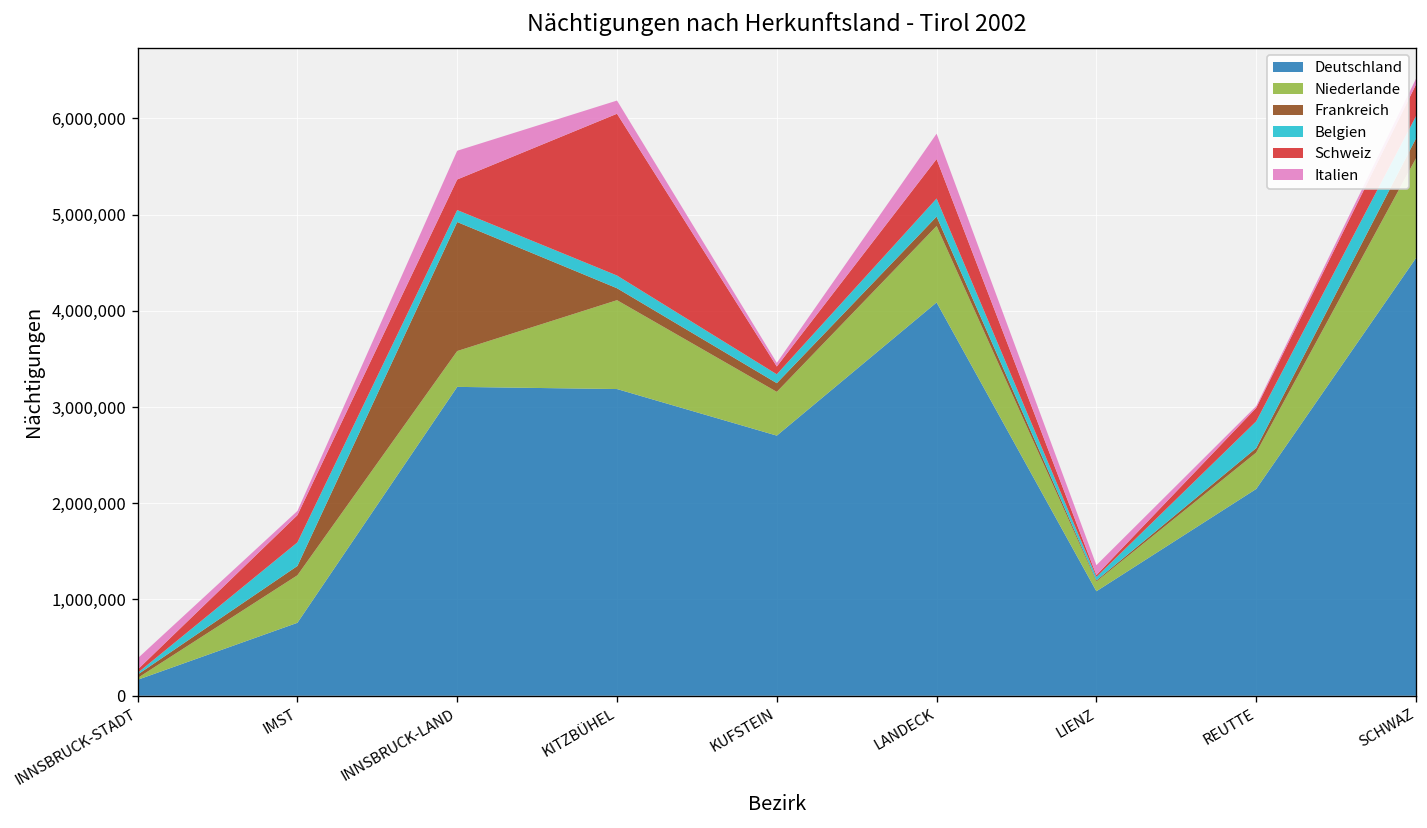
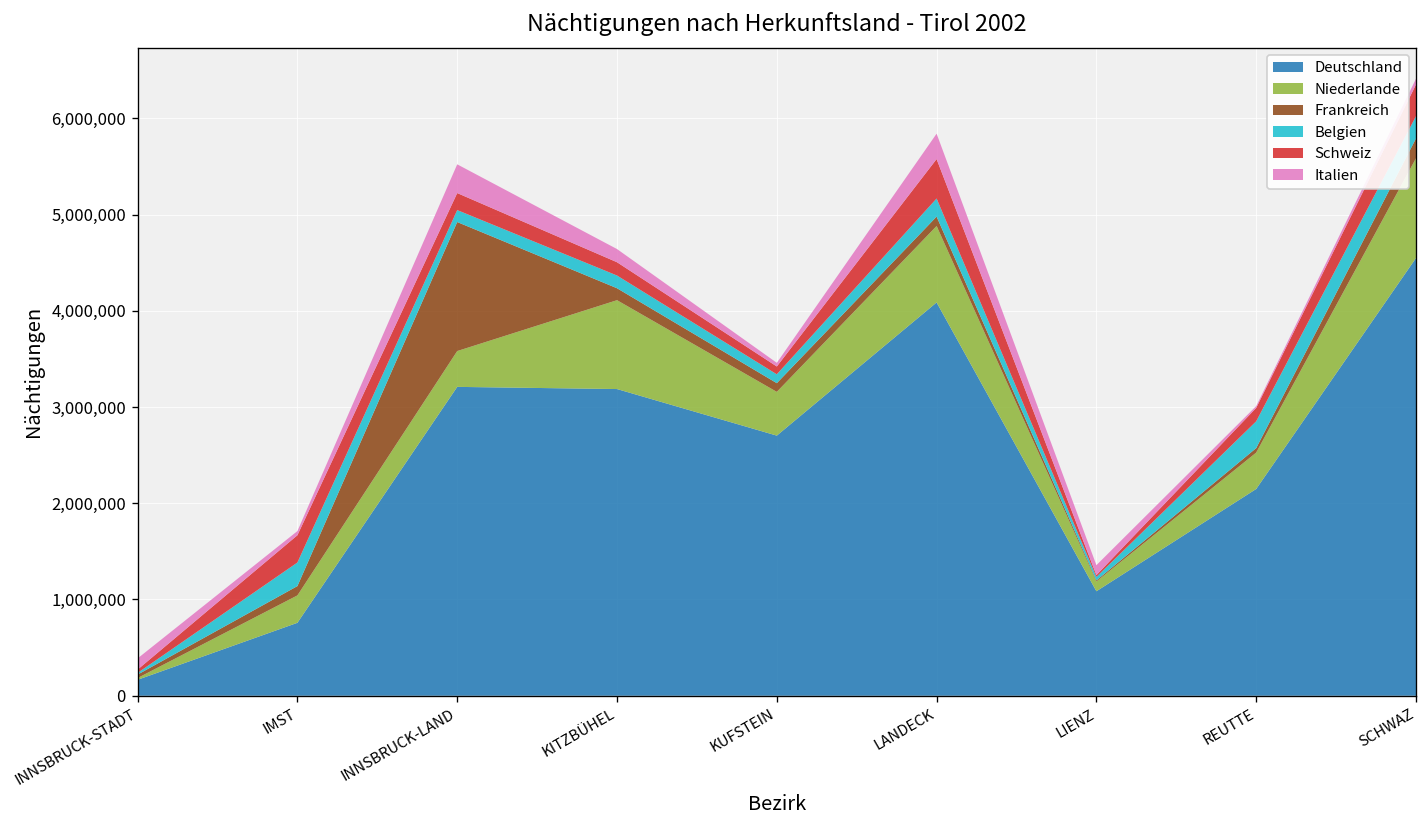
  {
    "Deutschland": {
      "IMST": "800,000",
      "INNSBRUCK-LAND": "3,200,000",
      "KITZBÜHEL": "3,200,000",
      "KUFSTEIN": "2,700,000",
      "LANDECK": "4,100,000",
      "LIENZ": "1,100,000",
      "REUTTE": "2,100,000",
      "SCHWAZ": "4,500,000"
    },
    "Niederlande": {
-     "IMST": "500,000",
+     "IMST": "300,000",
      "INNSBRUCK-LAND": "400,000",
      "KITZBÜHEL": "900,000",
      "KUFSTEIN": "500,000",
      "LANDECK": "800,000",
      "REUTTE": "400,000",
      "SCHWAZ": "1,000,000"
    },
    "Frankreich": {
      "IMST": "100,000",
      "INNSBRUCK-LAND": "1,300,000",
      "KITZBÜHEL": "100,000",
      "KUFSTEIN": "100,000",
      "LANDECK": "100,000",
      "REUTTE": "0",
      "SCHWAZ": "200,000"
    },
    "Belgien": {
      "IMST": "200,000",
      "INNSBRUCK-LAND": "100,000",
      "KITZBÜHEL": "100,000",
      "KUFSTEIN": "100,000",
      "LANDECK": "200,000",
      "REUTTE": "300,000",
      "SCHWAZ": "200,000"
    },
    "Schweiz": {
      "INNSBRUCK-STADT": "0",
      "IMST": "300,000",
-     "INNSBRUCK-LAND": "300,000",
-     "KITZBÜHEL": "1,700,000",
+     "INNSBRUCK-LAND": "200,000",
+     "KITZBÜHEL": "100,000",
      "KUFSTEIN": "100,000",
      "LANDECK": "400,000",
      "SCHWAZ": "300,000"
    },
    "Italien": {
      "INNSBRUCK-STADT": "100,000",
      "IMST": "0",
      "INNSBRUCK-LAND": "300,000",
      "KITZBÜHEL": "100,000",
      "KUFSTEIN": "0",
      "LANDECK": "300,000",
      "LIENZ": "100,000",
      "SCHWAZ": "100,000"
    }
  }
